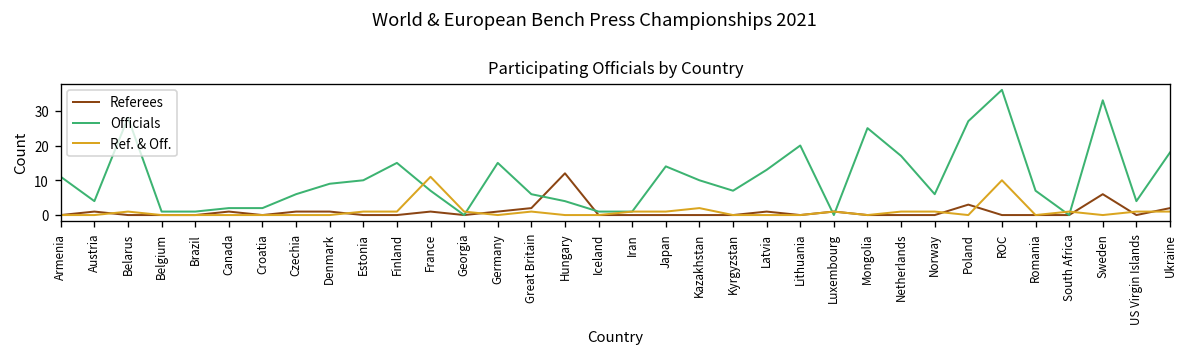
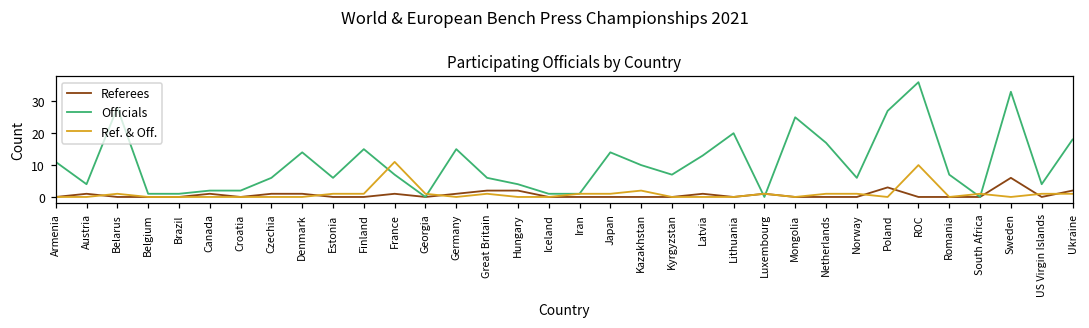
  {
    "Referees": {
      "Austria": 1,
      "Belarus": 0,
      "Canada": 1,
      "Czechia": 1,
      "Denmark": 1,
      "Estonia": 0,
      "Finland": 0,
      "France": 1,
      "Germany": 1,
      "Great Britain": 2,
-     "Hungary": 12,
+     "Hungary": 2,
      "Iran": 0,
      "Japan": 0,
      "Kazakhstan": 0,
      "Latvia": 1,
      "Netherlands": 0,
      "Norway": 0,
      "Poland": 3,
      "ROC": 0,
      "Sweden": 6,
      "US Virgin Islands": 0,
      "Ukraine": 2
    },
    "Officials": {
      "Armenia": 11,
      "Austria": 4,
      "Belgium": 1,
      "Brazil": 1,
      "Canada": 2,
      "Croatia": 2,
      "Czechia": 6,
-     "Denmark": 9,
-     "Estonia": 10,
+     "Denmark": 14,
+     "Estonia": 6,
      "Finland": 15,
      "France": 7,
      "Germany": 15,
      "Great Britain": 6,
      "Hungary": 4,
      "Iceland": 1,
      "Japan": 14,
      "Kazakhstan": 10,
      "Kyrgyzstan": 7,
      "Latvia": 13,
      "Lithuania": 20,
      "Luxembourg": 0,
      "Mongolia": 25,
      "Netherlands": 17,
      "Norway": 6,
      "Poland": 27,
      "ROC": 36,
      "Romania": 7,
      "Sweden": 33,
      "US Virgin Islands": 4,
      "Ukraine": 18
    },
    "Ref. & Off.": {
      "Austria": 0,
      "Belarus": 1,
      "Canada": 0,
      "Czechia": 0,
      "Denmark": 0,
      "Estonia": 1,
      "Finland": 1,
      "France": 11,
      "Georgia": 1,
      "Germany": 0,
      "Great Britain": 1,
      "Hungary": 0,
      "Japan": 1,
      "Kazakhstan": 2,
      "Latvia": 0,
      "Netherlands": 1,
      "Norway": 1,
      "Poland": 0,
      "ROC": 10,
      "South Africa": 1,
      "Sweden": 0,
      "US Virgin Islands": 1,
      "Ukraine": 1
    }
  }
